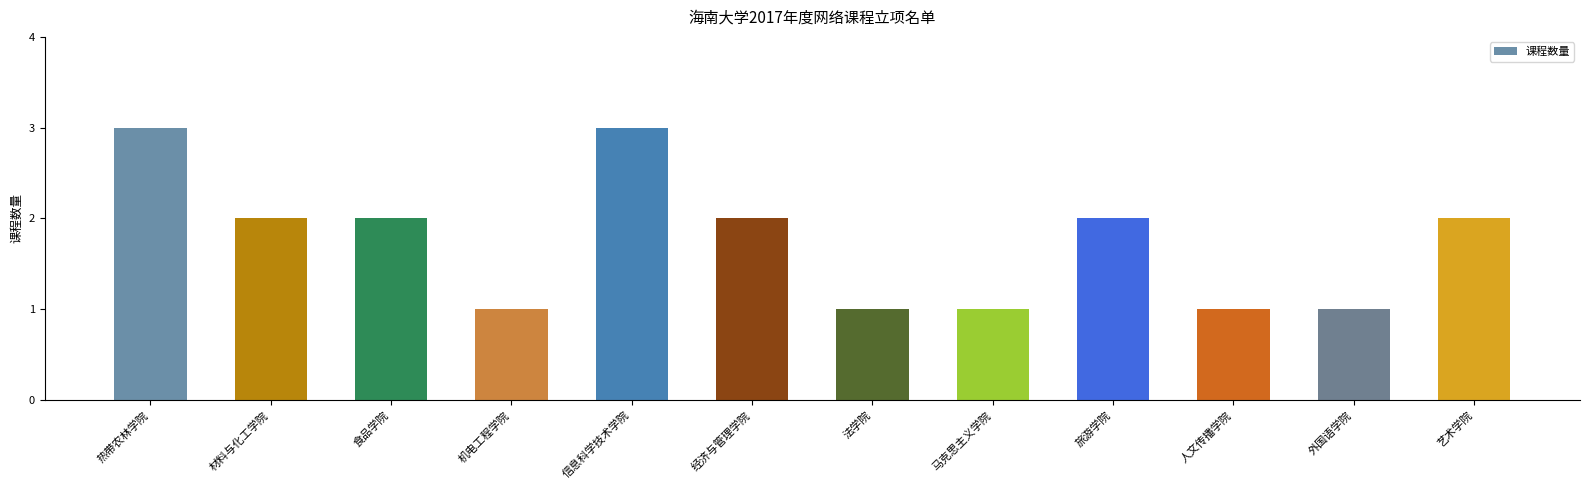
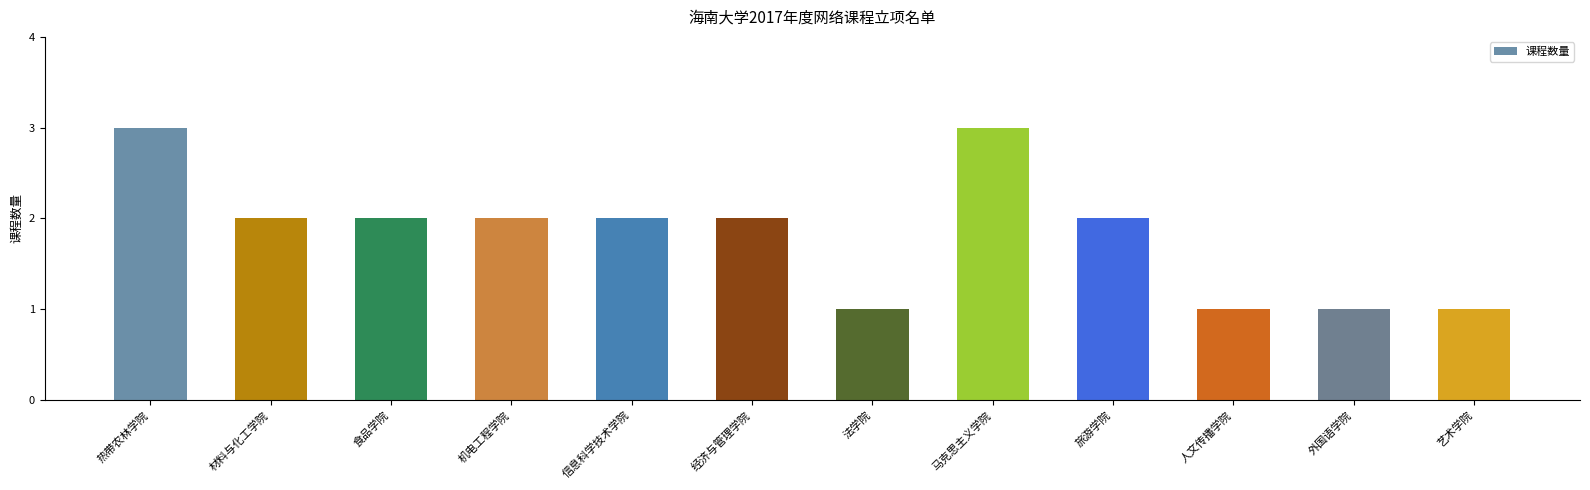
  {
    "热带农林学院": 3,
    "材料与化工学院": 2,
    "食品学院": 2,
-   "机电工程学院": 1,
-   "信息科学技术学院": 3,
+   "机电工程学院": 2,
+   "信息科学技术学院": 2,
    "经济与管理学院": 2,
    "法学院": 1,
-   "马克思主义学院": 1,
+   "马克思主义学院": 3,
    "旅游学院": 2,
    "人文传播学院": 1,
    "外国语学院": 1,
-   "艺术学院": 2
+   "艺术学院": 1
  }
